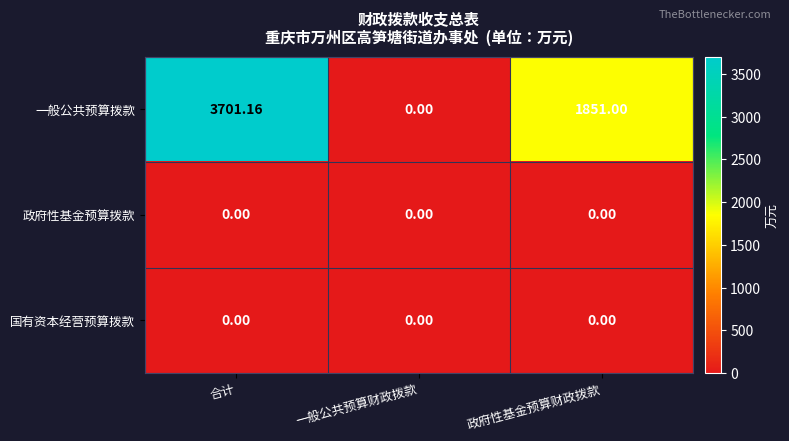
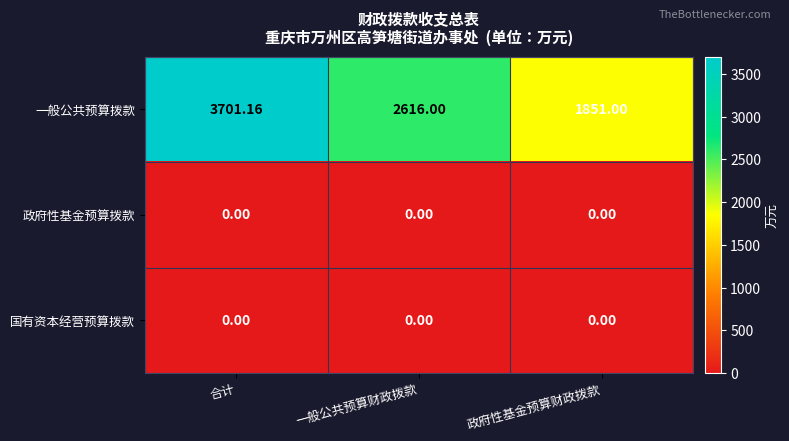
  {
    "一般公共预算拨款": {
      "合计": 3701.16,
-     "一般公共预算财政拨款": 0.00,
+     "一般公共预算财政拨款": 2616.00,
      "政府性基金预算财政拨款": 1851.00
    },
    "政府性基金预算拨款": {
      "合计": 0.00,
      "一般公共预算财政拨款": 0.00,
      "政府性基金预算财政拨款": 0.00
    },
    "国有资本经营预算拨款": {
      "合计": 0.00,
      "一般公共预算财政拨款": 0.00,
      "政府性基金预算财政拨款": 0.00
    }
  }
